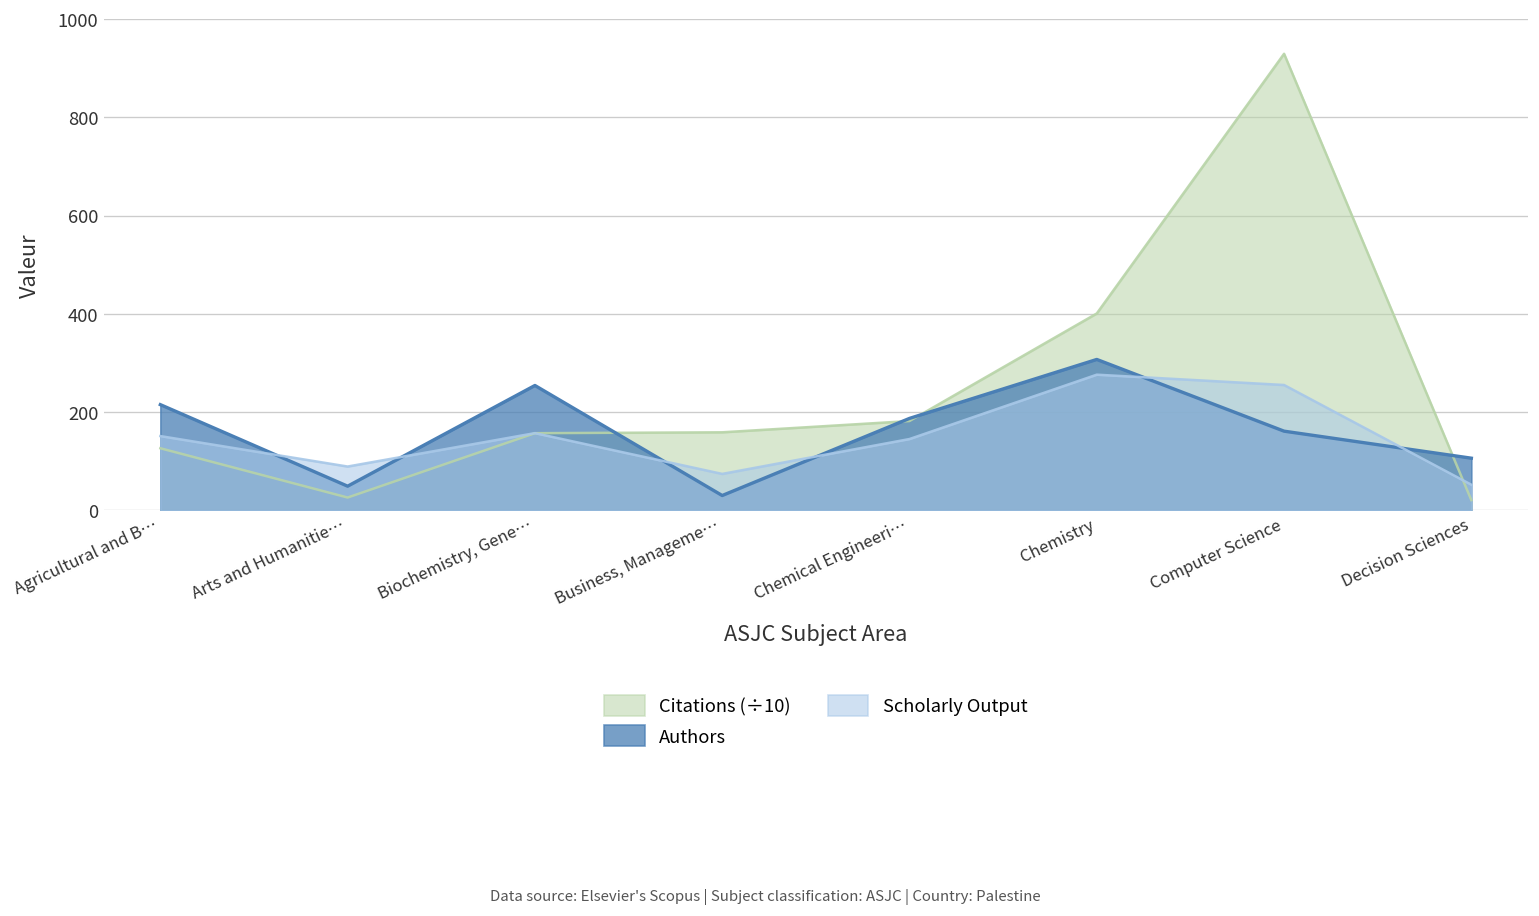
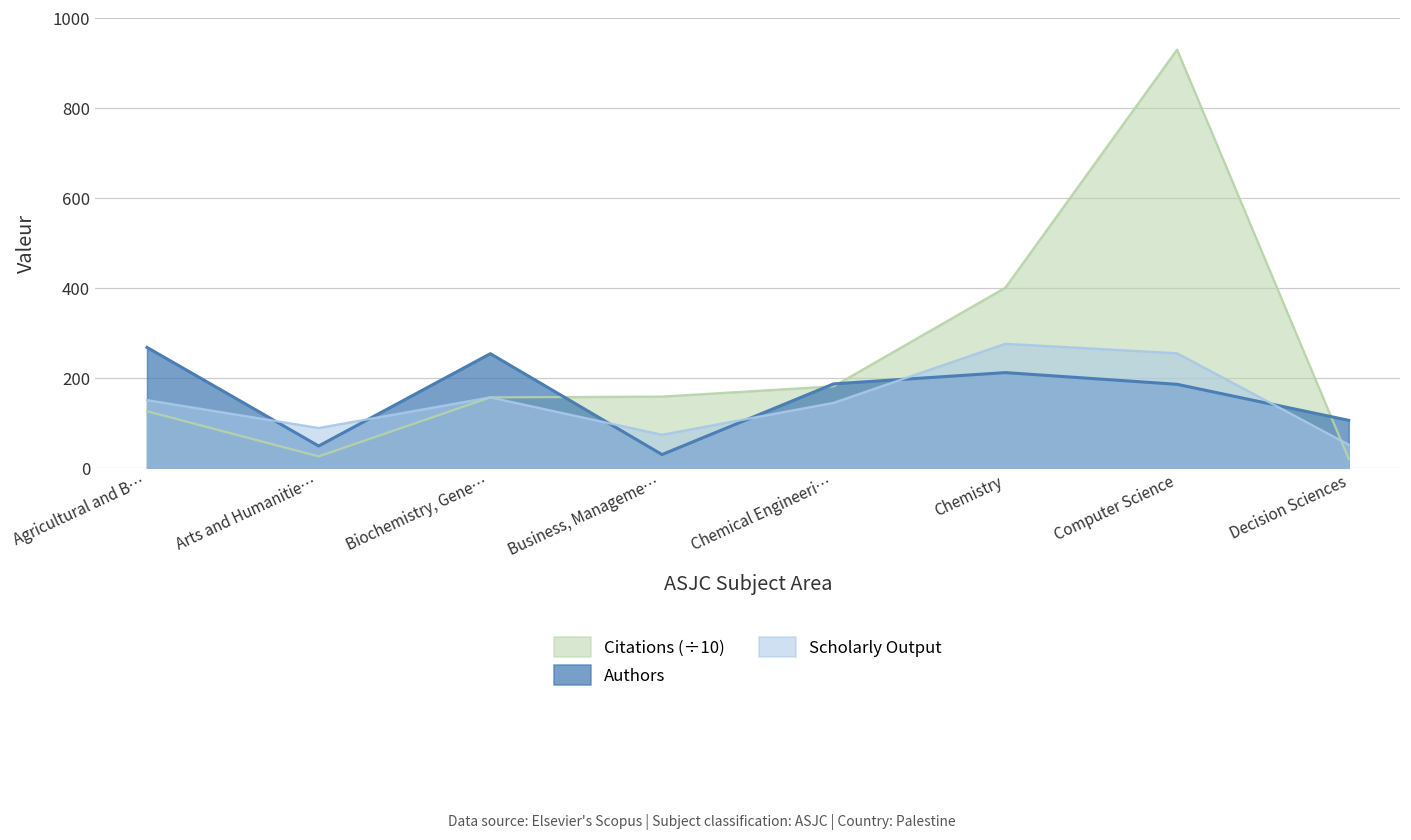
  {
    "Authors": {
-     "Agricultural and B…": 220,
+     "Agricultural and B…": 270,
      "Arts and Humanitie…": 50,
      "Biochemistry, Gene…": 250,
      "Business, Manageme…": 30,
-     "Chemistry": 310,
-     "Computer Science": 160,
+     "Chemistry": 210,
+     "Computer Science": 190,
      "Decision Sciences": 110
    }
  }
